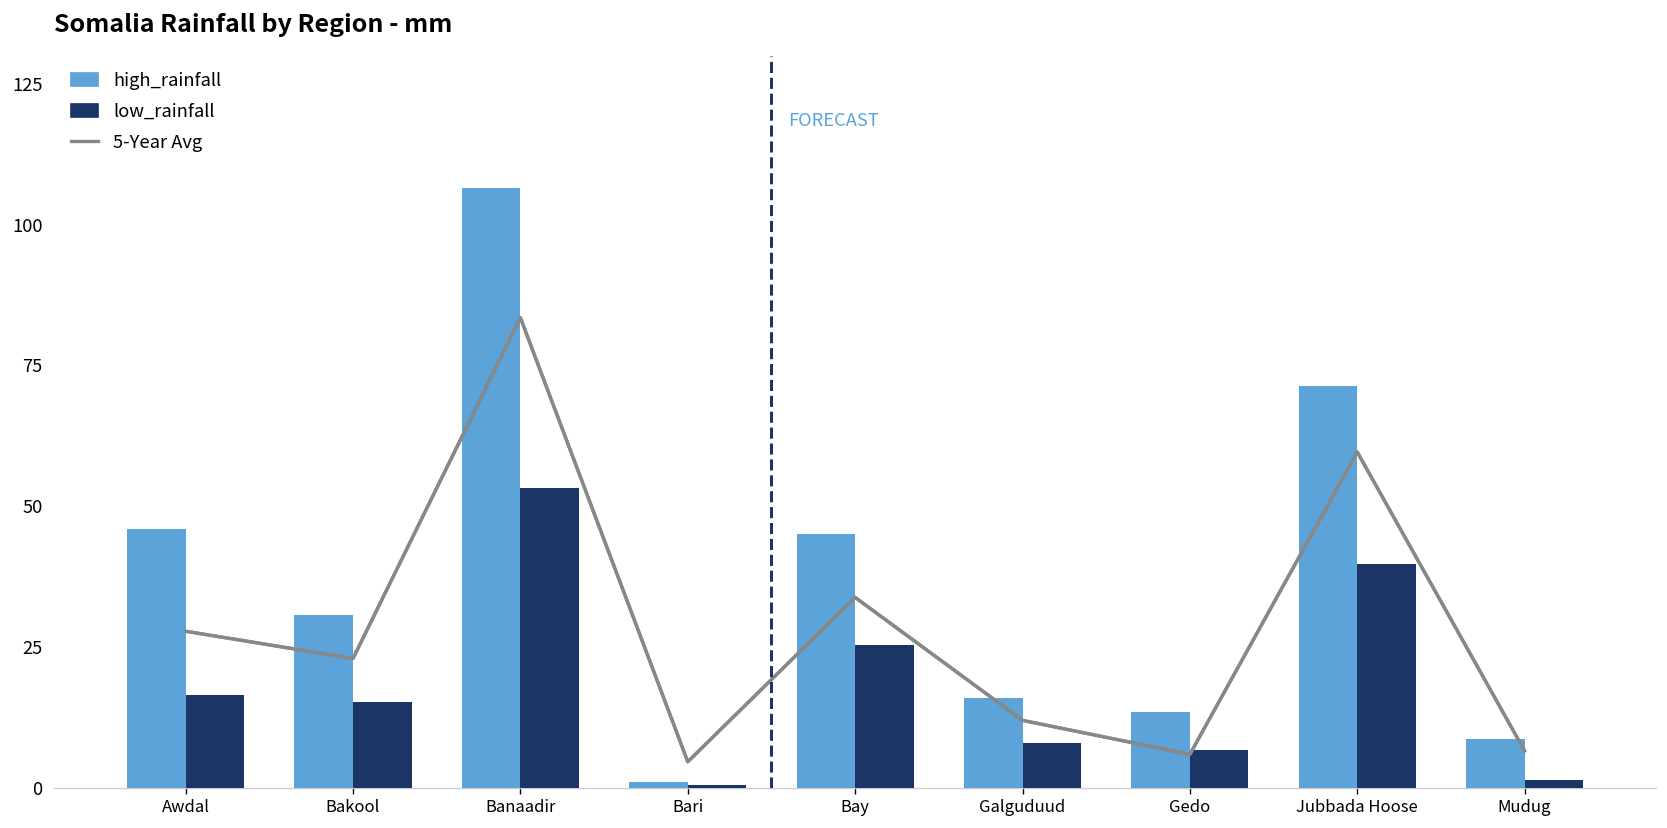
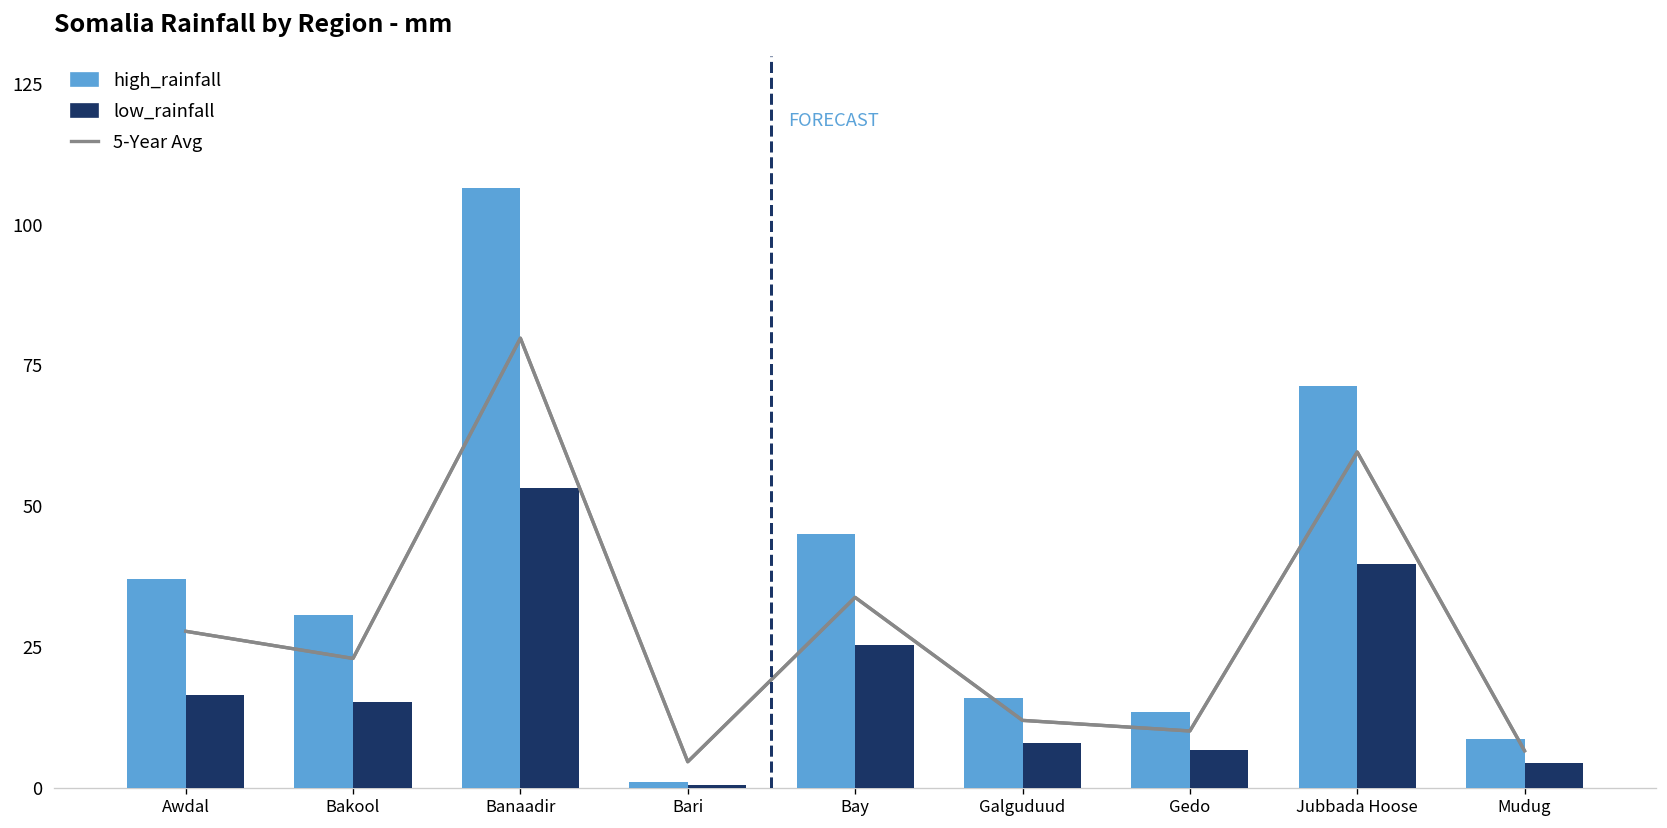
  {
    "high_rainfall": {
-     "Awdal": 46,
+     "Awdal": 37,
      "Bakool": 31,
      "Banaadir": 106,
      "Bari": 1,
      "Bay": 45,
      "Galguduud": 16,
      "Gedo": 13,
      "Jubbada Hoose": 71,
      "Mudug": 9
    },
    "5-Year Avg": {
      "Awdal": 28,
      "Bakool": 23,
-     "Banaadir": 83,
+     "Banaadir": 80,
      "Bari": 5,
      "Bay": 34,
      "Galguduud": 12,
-     "Gedo": 6,
+     "Gedo": 10,
      "Jubbada Hoose": 60,
      "Mudug": 7
    },
    "low_rainfall": {
      "Awdal": 17,
      "Bakool": 15,
      "Banaadir": 53,
      "Bay": 25,
      "Galguduud": 8,
      "Gedo": 7,
      "Jubbada Hoose": 40,
-     "Mudug": 1
+     "Mudug": 4
    }
  }
